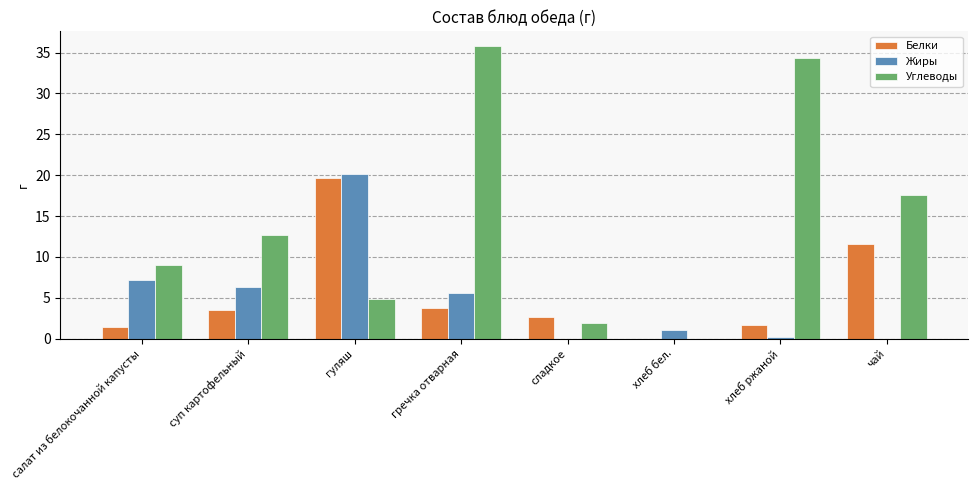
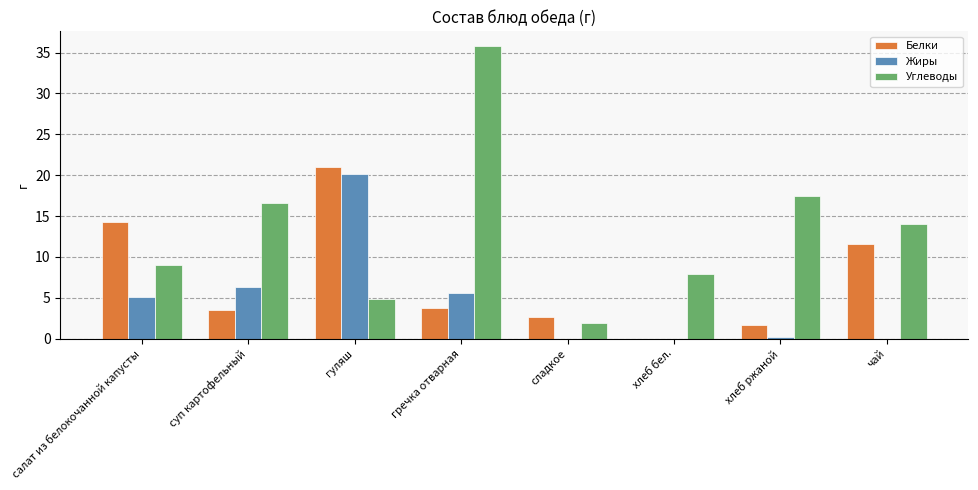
  {
    "Белки": {
-     "салат из белокочанной капусты": 1,
+     "салат из белокочанной капусты": 14,
      "суп картофельный": 3,
-     "гуляш": 20,
+     "гуляш": 21,
      "гречка отварная": 4,
      "сладкое": 3,
      "хлеб бел.": 0,
      "хлеб ржаной": 2,
      "чай": 12
    },
    "Жиры": {
-     "салат из белокочанной капусты": 7,
+     "салат из белокочанной капусты": 5,
      "суп картофельный": 6,
      "гуляш": 20,
      "гречка отварная": 6,
      "сладкое": 0,
-     "хлеб бел.": 1,
+     "хлеб бел.": 0,
      "чай": 0
    },
    "Углеводы": {
      "салат из белокочанной капусты": 9,
-     "суп картофельный": 13,
+     "суп картофельный": 17,
      "гуляш": 5,
      "гречка отварная": 36,
      "сладкое": 2,
-     "хлеб бел.": 0,
-     "хлеб ржаной": 34,
-     "чай": 18
+     "хлеб бел.": 8,
+     "хлеб ржаной": 17,
+     "чай": 14
    }
  }
